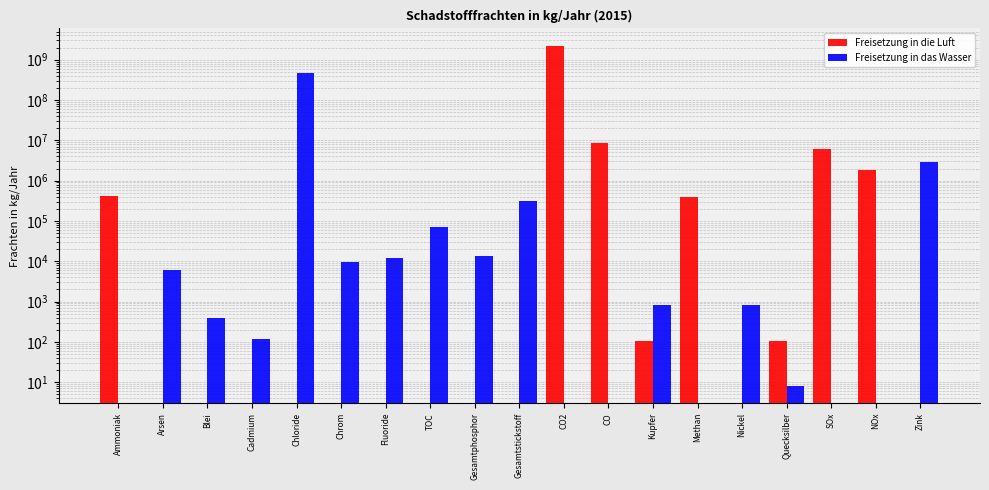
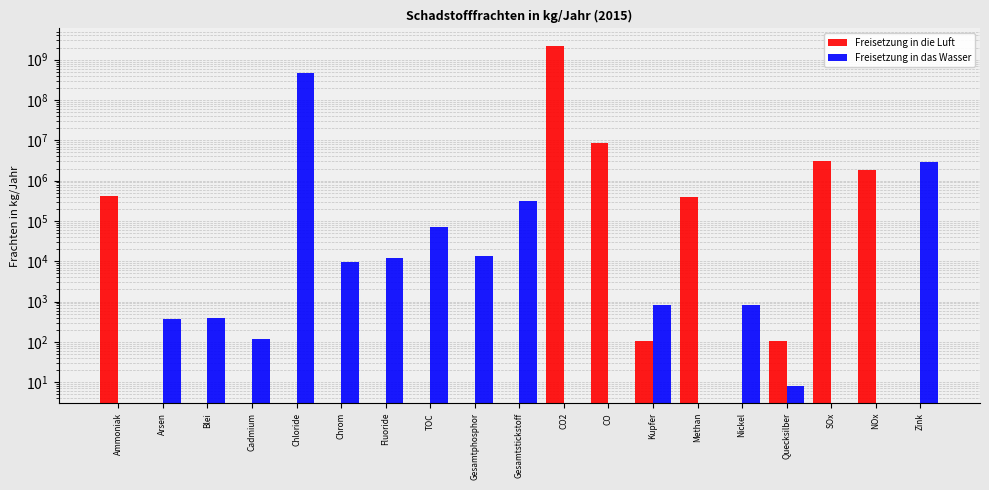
  {
    "Freisetzung in die Luft": {
      "Ammoniak": 400000,
      "CO2": 2000000000,
      "CO": 9000000,
      "Kupfer": 110,
      "Methan": 400000,
      "Quecksilber": 110,
-     "SOx": 6000000,
+     "SOx": 3000000,
      "NOx": 2000000
    },
    "Freisetzung in das Wasser": {
-     "Arsen": 6000,
+     "Arsen": 400,
      "Blei": 400,
      "Cadmium": 120,
      "Chloride": 500000000,
      "Chrom": 10000,
      "Fluoride": 12000,
      "TOC": 70000,
      "Gesamtphosphor": 14000,
      "Gesamtstickstoff": 300000,
      "Kupfer": 800,
      "Nickel": 800,
      "Quecksilber": 8,
      "Zink": 3000000
    }
  }
